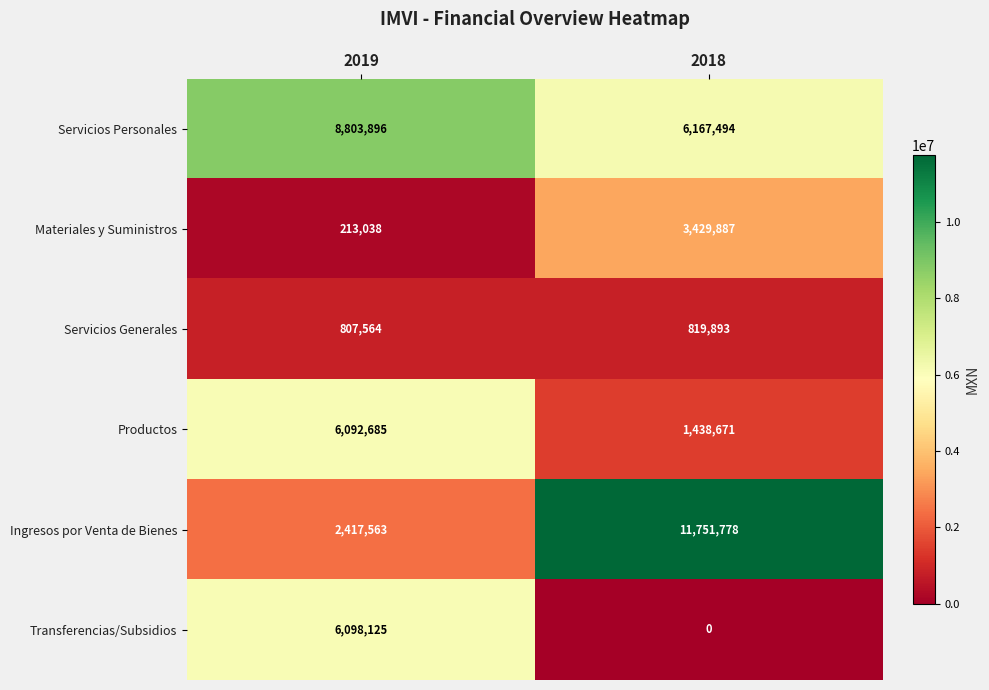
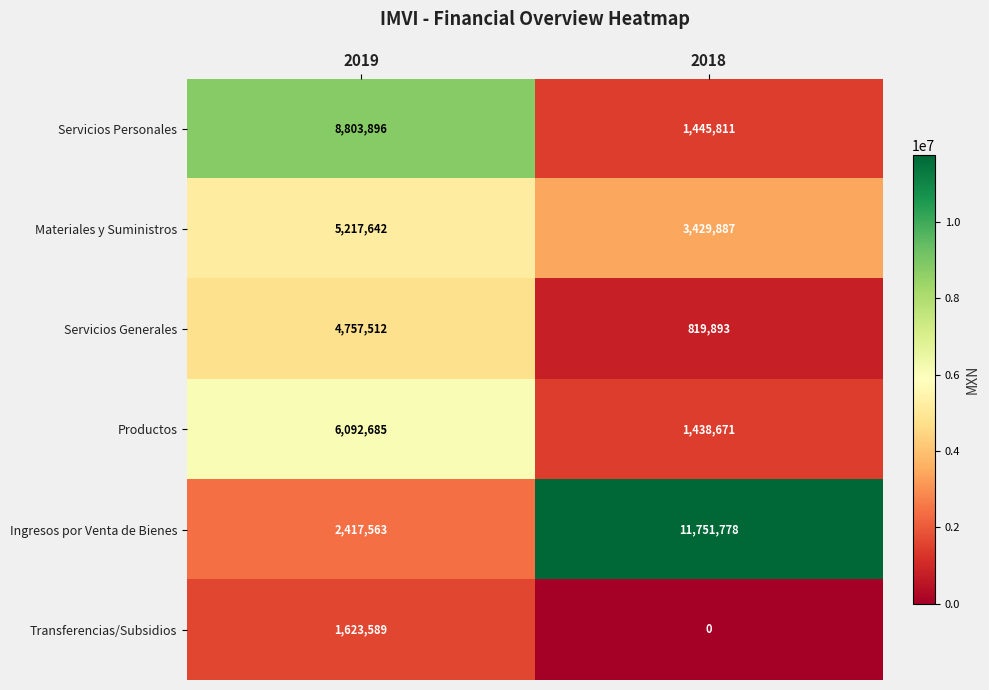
  {
    "Servicios Personales": {
      "2019": "8,803,896",
-     "2018": "6,167,494"
+     "2018": "1,445,811"
    },
    "Materiales y Suministros": {
-     "2019": "213,038",
+     "2019": "5,217,642",
      "2018": "3,429,887"
    },
    "Servicios Generales": {
-     "2019": "807,564",
+     "2019": "4,757,512",
      "2018": "819,893"
    },
    "Productos": {
      "2019": "6,092,685",
      "2018": "1,438,671"
    },
    "Ingresos por Venta de Bienes": {
      "2019": "2,417,563",
      "2018": "11,751,778"
    },
    "Transferencias/Subsidios": {
-     "2019": "6,098,125",
+     "2019": "1,623,589",
      "2018": "0"
    }
  }
